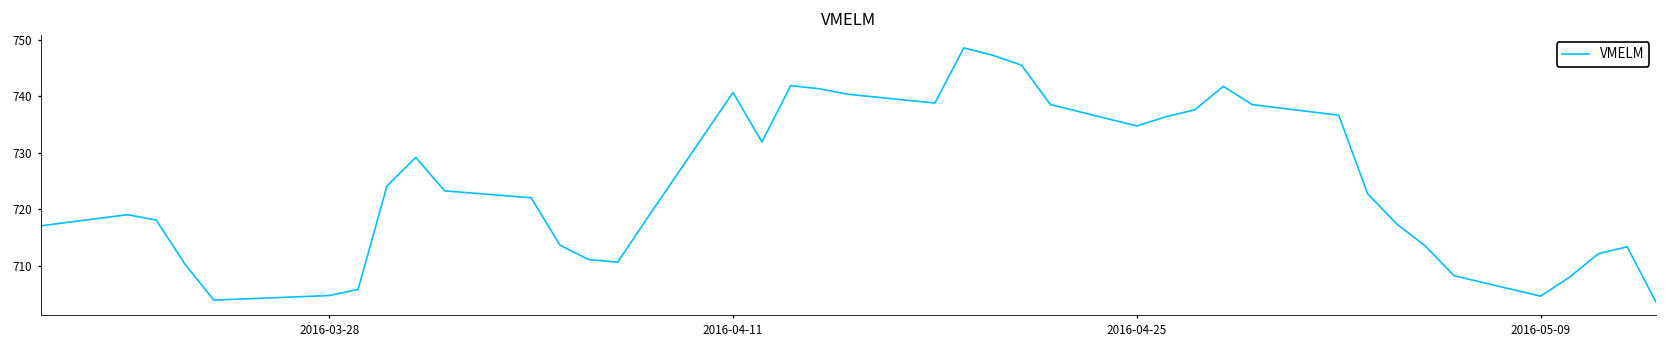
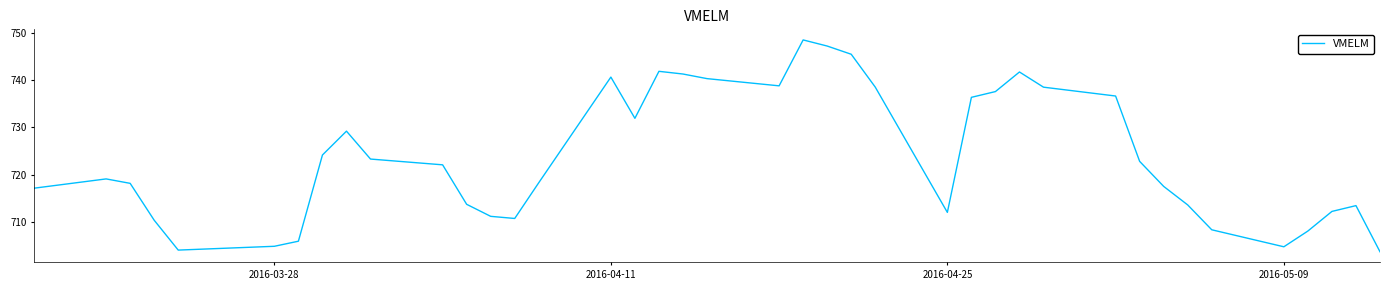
  {
    "2016-03-28": 705,
    "2016-04-11": 741,
-   "2016-04-25": 735,
+   "2016-04-25": 712,
    "2016-05-09": 705
  }
